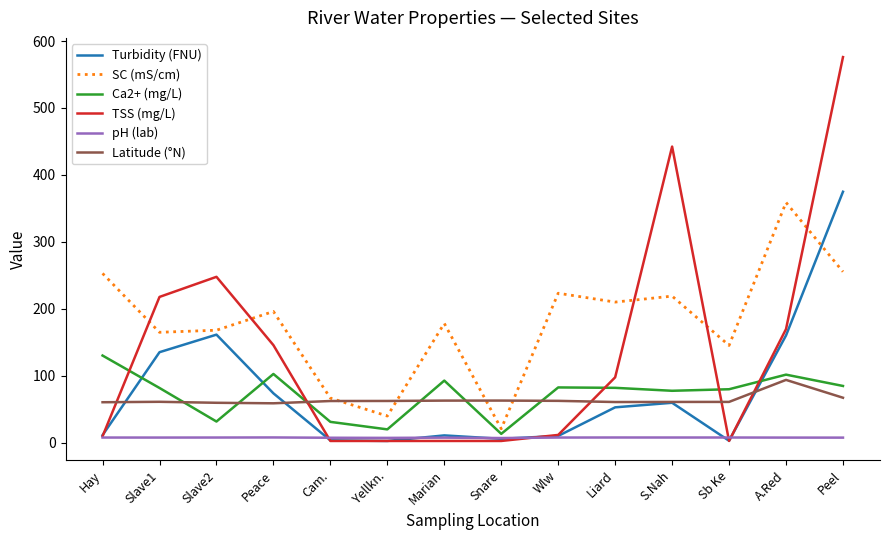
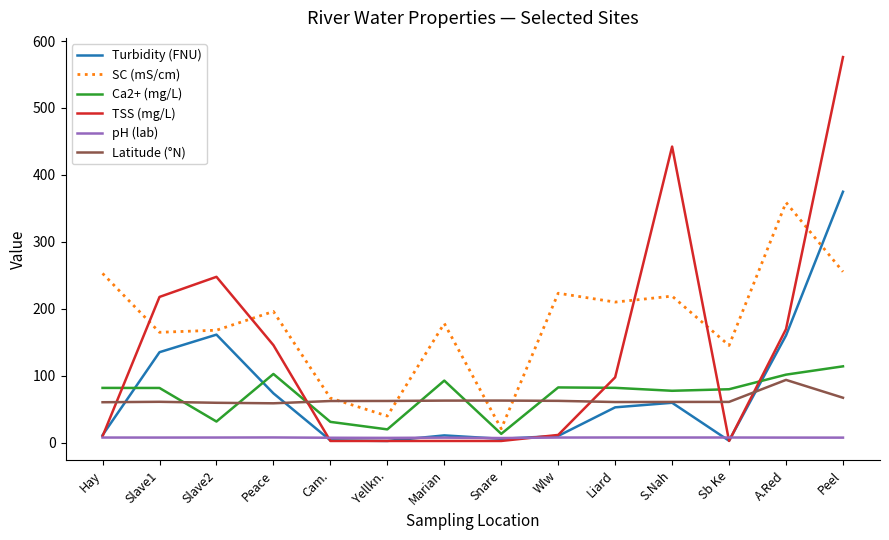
  {
    "Turbidity (FNU)": {
      "Slave1": 140,
      "Slave2": 160,
      "Peace": 70,
      "Liard": 50,
      "A.Red": 160,
      "Peel": 380
    },
    "SC (mS/cm)": {
      "Hay": 250,
      "Slave1": 170,
      "Slave2": 170,
      "Peace": 200,
      "Cam.": 70,
      "Yellkn.": 40,
      "Marian": 180,
      "Snare": 20,
      "Wlw": 220,
      "Liard": 210,
      "S.Nah": 220,
      "Sb Ke": 150,
      "A.Red": 360,
      "Peel": 260
    },
    "Ca2+ (mg/L)": {
-     "Hay": 130,
+     "Hay": 80,
      "Slave1": 80,
      "Slave2": 30,
      "Peace": 100,
      "Cam.": 30,
      "Yellkn.": 20,
      "Marian": 90,
      "Snare": 10,
      "Wlw": 80,
      "Liard": 80,
      "S.Nah": 80,
      "Sb Ke": 80,
      "A.Red": 100,
-     "Peel": 90
+     "Peel": 110
    },
    "TSS (mg/L)": {
      "Slave1": 220,
      "Slave2": 250,
      "Peace": 150,
      "Marian": 0,
      "Liard": 100,
      "S.Nah": 440,
      "A.Red": 170,
      "Peel": 580
    },
    "pH (lab)": {
      "Slave1": 10,
      "Slave2": 10,
      "Peace": 10,
      "Cam.": 10,
      "Yellkn.": 10,
      "Liard": 10,
      "S.Nah": 10,
      "Sb Ke": 10,
      "A.Red": 10,
      "Peel": 10
    },
    "Latitude (°N)": {
      "Hay": 60,
      "Slave1": 60,
      "Slave2": 60,
      "Peace": 60,
      "Cam.": 60,
      "Yellkn.": 60,
      "Marian": 60,
      "Snare": 60,
      "Wlw": 60,
      "Liard": 60,
      "Sb Ke": 60,
      "A.Red": 90,
      "Peel": 70
    }
  }
